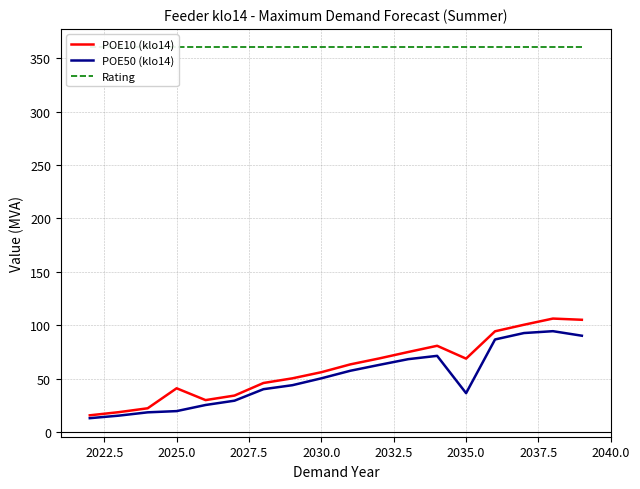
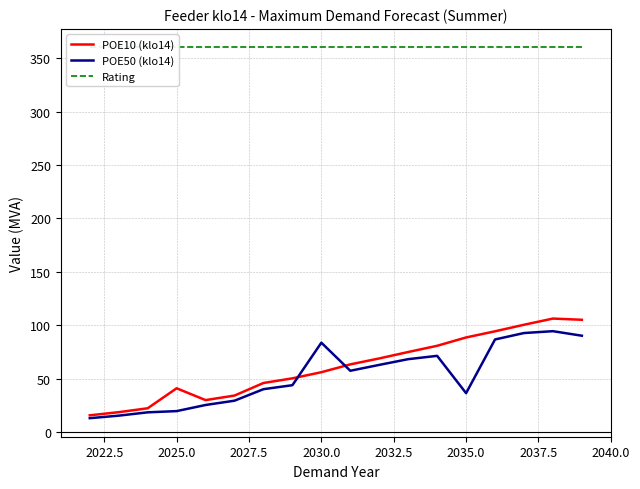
  {
    "POE10 (klo14)": {
      "2025.0": 41,
      "2030.0": 56,
-     "2035.0": 69
+     "2035.0": 89
    },
    "POE50 (klo14)": {
      "2025.0": 20,
-     "2030.0": 50,
+     "2030.0": 84,
      "2035.0": 36
    },
    "Rating": {
      "2030.0": 360,
      "2035.0": 360
    }
  }
